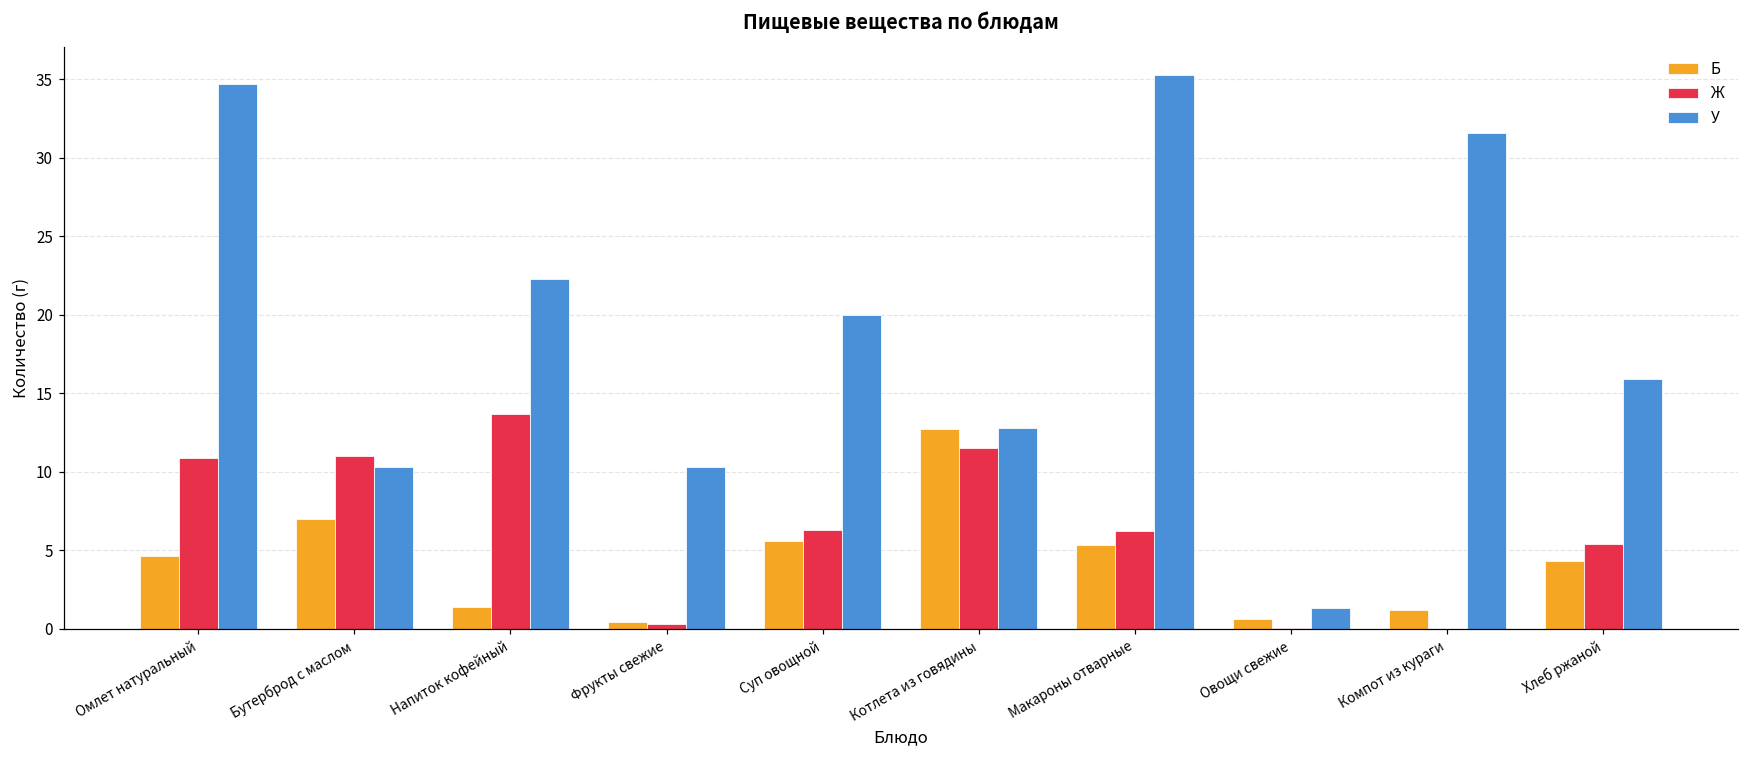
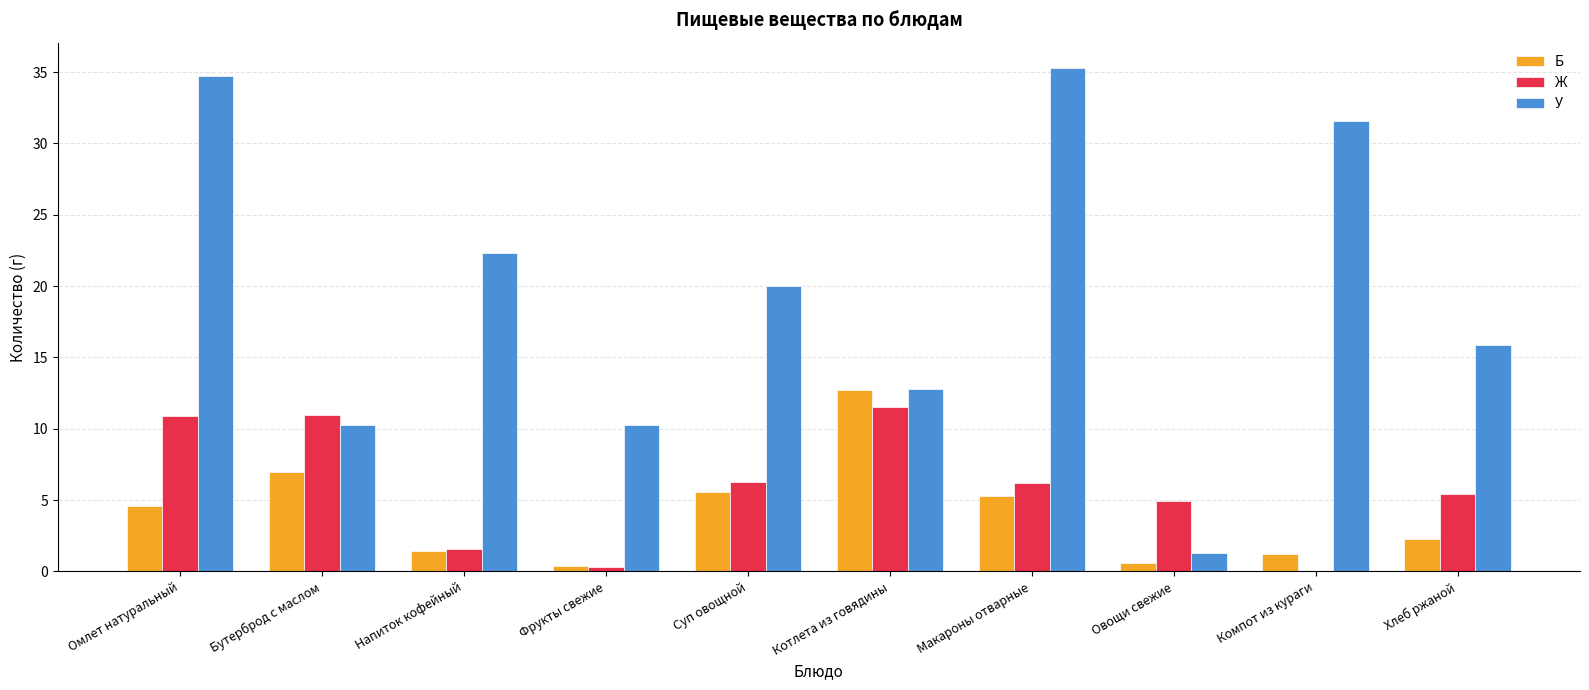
  {
    "Б": {
      "Омлет натуральный": 4.6,
      "Бутерброд с маслом": 7.0,
      "Напиток кофейный": 1.4,
      "Фрукты свежие": 0.4,
      "Суп овощной": 5.6,
      "Котлета из говядины": 12.7,
      "Макароны отварные": 5.3,
      "Овощи свежие": 0.6,
      "Компот из кураги": 1.2,
-     "Хлеб ржаной": 4.3
+     "Хлеб ржаной": 2.3
    },
    "Ж": {
      "Омлет натуральный": 10.9,
      "Бутерброд с маслом": 11.0,
-     "Напиток кофейный": 13.7,
+     "Напиток кофейный": 1.6,
      "Фрукты свежие": 0.3,
      "Суп овощной": 6.3,
      "Котлета из говядины": 11.5,
      "Макароны отварные": 6.2,
-     "Овощи свежие": 0.0,
+     "Овощи свежие": 4.9,
      "Компот из кураги": 0.0,
      "Хлеб ржаной": 5.4
    },
    "У": {
      "Омлет натуральный": 34.7,
      "Бутерброд с маслом": 10.3,
      "Напиток кофейный": 22.3,
      "Фрукты свежие": 10.3,
      "Суп овощной": 20.0,
      "Котлета из говядины": 12.8,
      "Макароны отварные": 35.3,
      "Овощи свежие": 1.3,
      "Компот из кураги": 31.6,
      "Хлеб ржаной": 15.9
    }
  }
